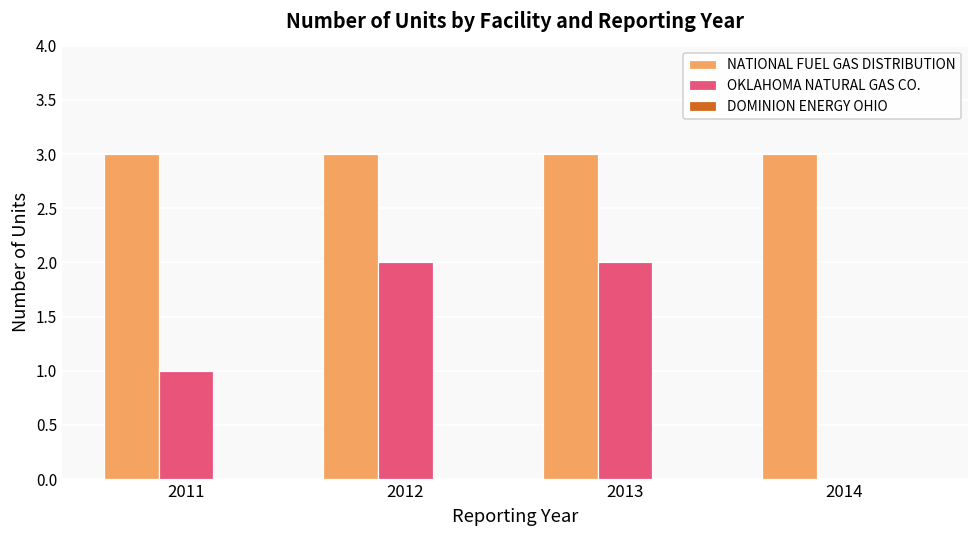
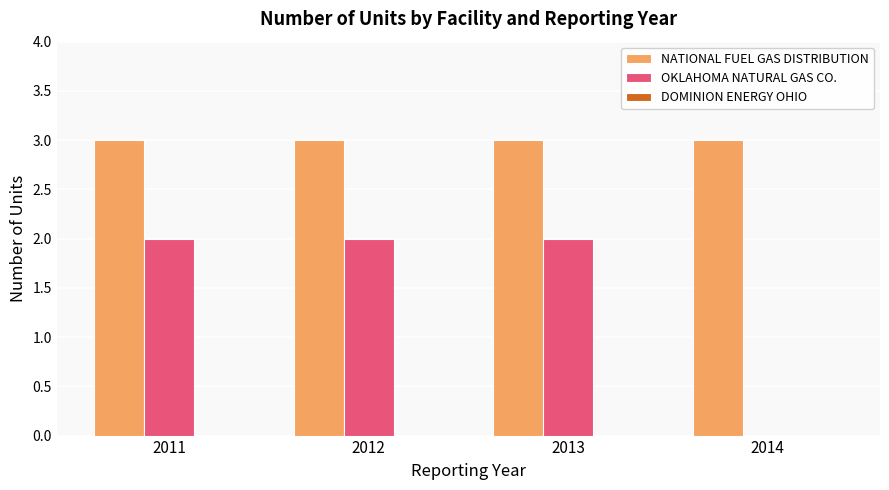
  {
    "NATIONAL FUEL GAS DISTRIBUTION": {
      "2011": 3,
      "2012": 3,
      "2013": 3,
      "2014": 3
    },
    "OKLAHOMA NATURAL GAS CO.": {
-     "2011": 1,
+     "2011": 2,
      "2012": 2,
      "2013": 2,
      "2014": 0
    },
    "DOMINION ENERGY OHIO": {
      "2011": 0,
      "2012": 0,
      "2013": 0,
      "2014": 0
    }
  }
